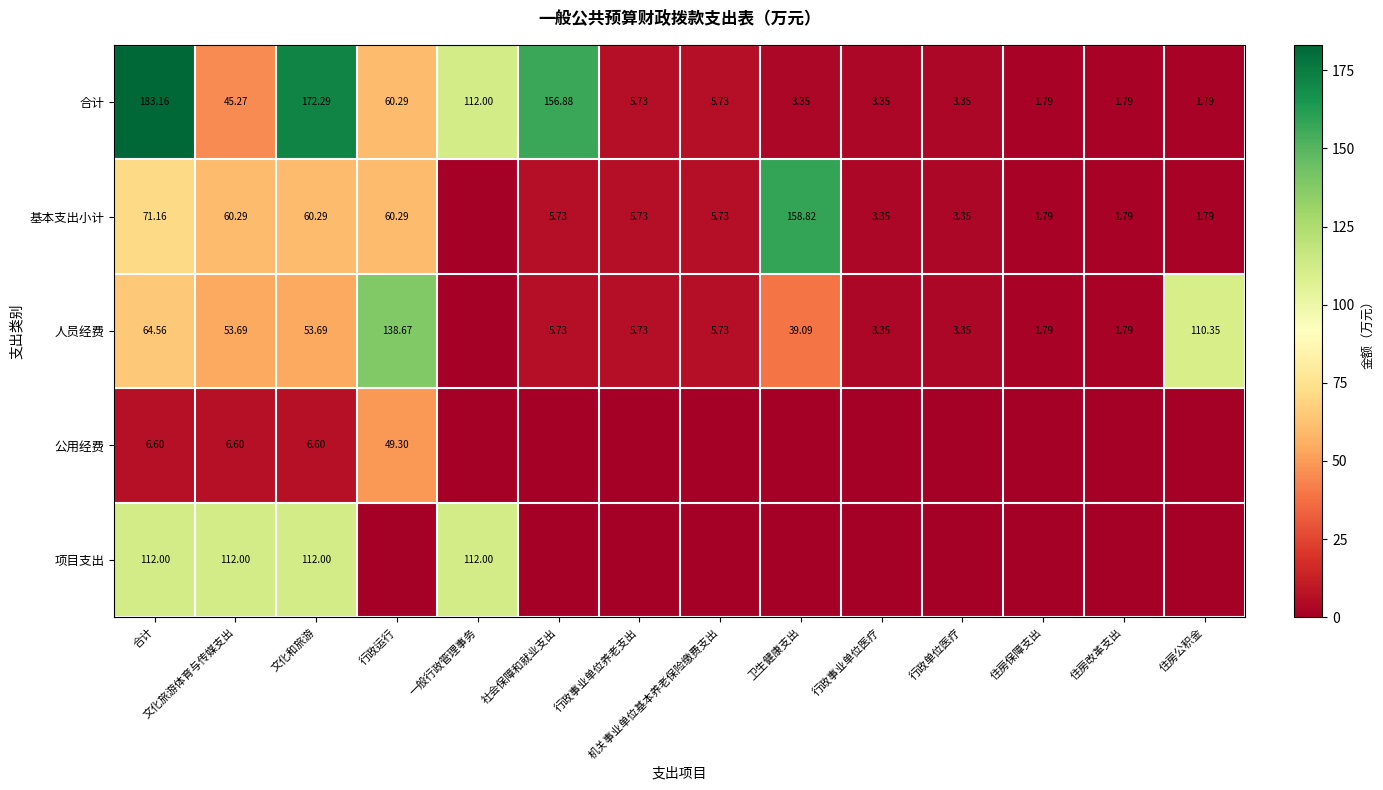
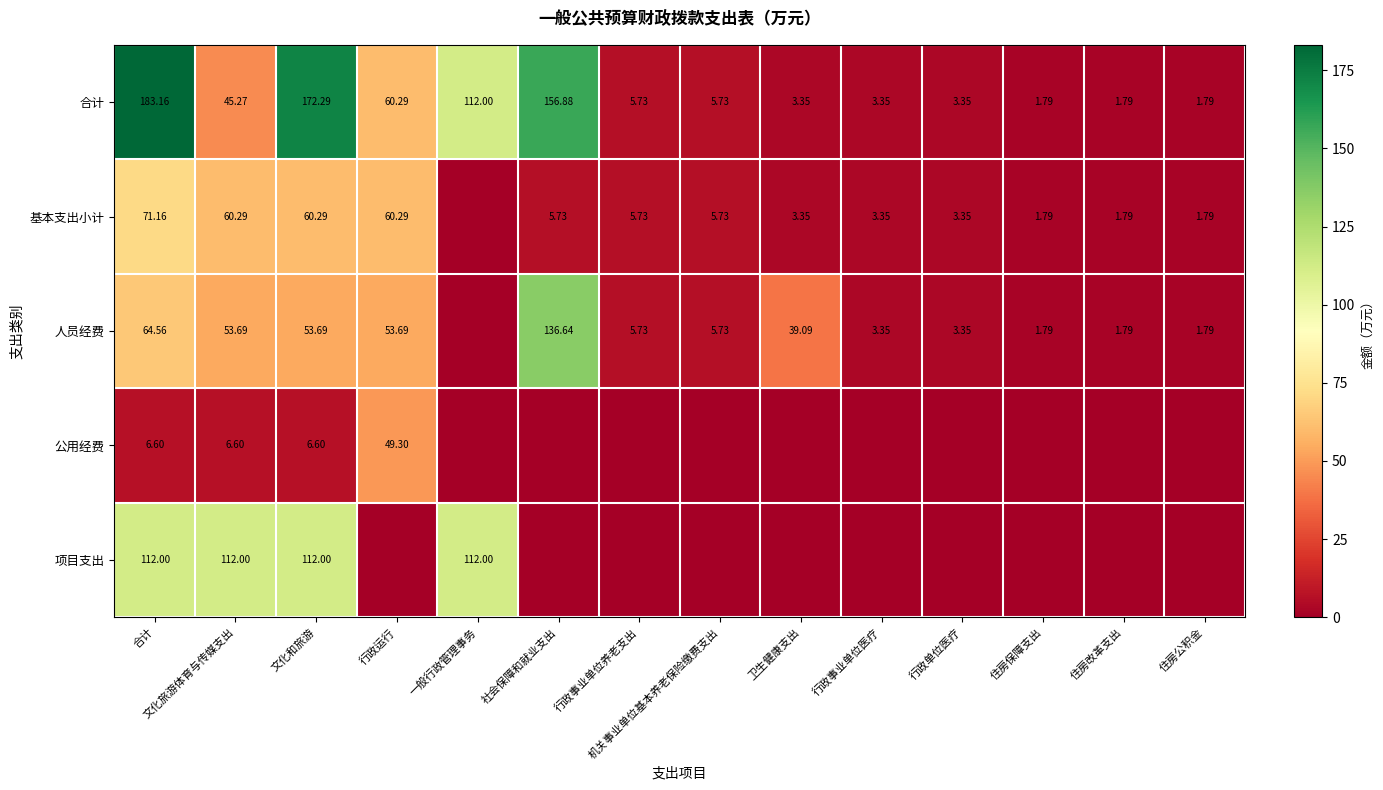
  {
    "合计": {
      "合计": 183.16,
      "文化旅游体育与传媒支出": 45.27,
      "文化和旅游": 172.29,
      "行政运行": 60.29,
      "一般行政管理事务": 112.00,
      "社会保障和就业支出": 156.88,
      "行政事业单位养老支出": 5.73,
      "机关事业单位基本养老保险缴费支出": 5.73,
      "卫生健康支出": 3.35,
      "行政事业单位医疗": 3.35,
      "行政单位医疗": 3.35,
      "住房保障支出": 1.79,
      "住房改革支出": 1.79,
      "住房公积金": 1.79
    },
    "基本支出小计": {
      "合计": 71.16,
      "文化旅游体育与传媒支出": 60.29,
      "文化和旅游": 60.29,
      "行政运行": 60.29,
      "社会保障和就业支出": 5.73,
      "行政事业单位养老支出": 5.73,
      "机关事业单位基本养老保险缴费支出": 5.73,
-     "卫生健康支出": 158.82,
+     "卫生健康支出": 3.35,
      "行政事业单位医疗": 3.35,
      "行政单位医疗": 3.35,
      "住房保障支出": 1.79,
      "住房改革支出": 1.79,
      "住房公积金": 1.79
    },
    "人员经费": {
      "合计": 64.56,
      "文化旅游体育与传媒支出": 53.69,
      "文化和旅游": 53.69,
-     "行政运行": 138.67,
-     "社会保障和就业支出": 5.73,
+     "行政运行": 53.69,
+     "社会保障和就业支出": 136.64,
      "行政事业单位养老支出": 5.73,
      "机关事业单位基本养老保险缴费支出": 5.73,
      "卫生健康支出": 39.09,
      "行政事业单位医疗": 3.35,
      "行政单位医疗": 3.35,
      "住房保障支出": 1.79,
      "住房改革支出": 1.79,
-     "住房公积金": 110.35
+     "住房公积金": 1.79
    },
    "公用经费": {
      "合计": 6.60,
      "文化旅游体育与传媒支出": 6.60,
      "文化和旅游": 6.60,
      "行政运行": 49.30
    },
    "项目支出": {
      "合计": 112.00,
      "文化旅游体育与传媒支出": 112.00,
      "文化和旅游": 112.00,
      "一般行政管理事务": 112.00
    }
  }
